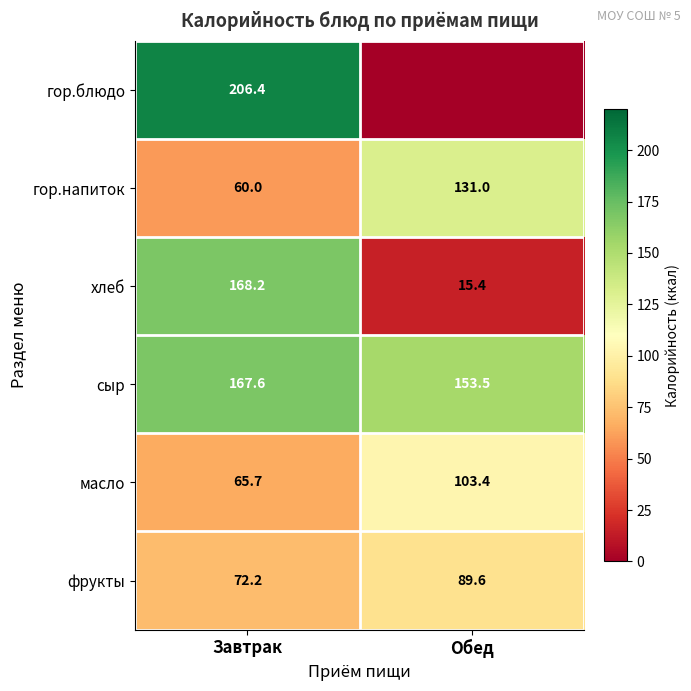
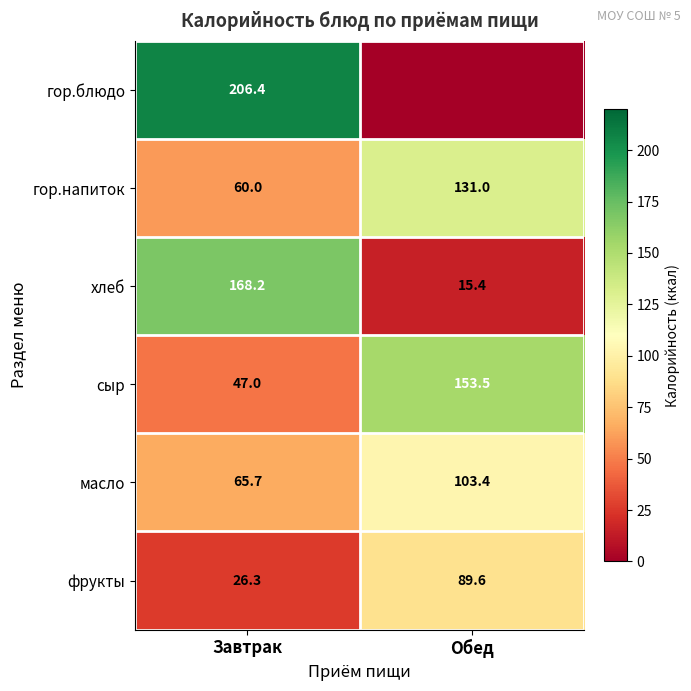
  {
    "гор.блюдо": {
      "Завтрак": 206.4
    },
    "гор.напиток": {
      "Завтрак": 60.0,
      "Обед": 131.0
    },
    "хлеб": {
      "Завтрак": 168.2,
      "Обед": 15.4
    },
    "сыр": {
-     "Завтрак": 167.6,
+     "Завтрак": 47.0,
      "Обед": 153.5
    },
    "масло": {
      "Завтрак": 65.7,
      "Обед": 103.4
    },
    "фрукты": {
-     "Завтрак": 72.2,
+     "Завтрак": 26.3,
      "Обед": 89.6
    }
  }
